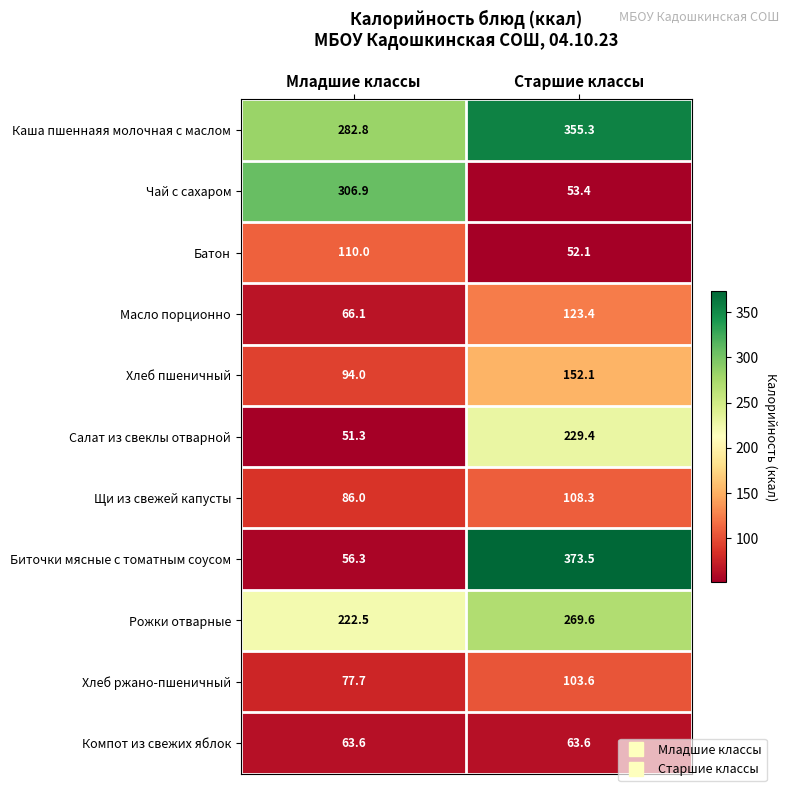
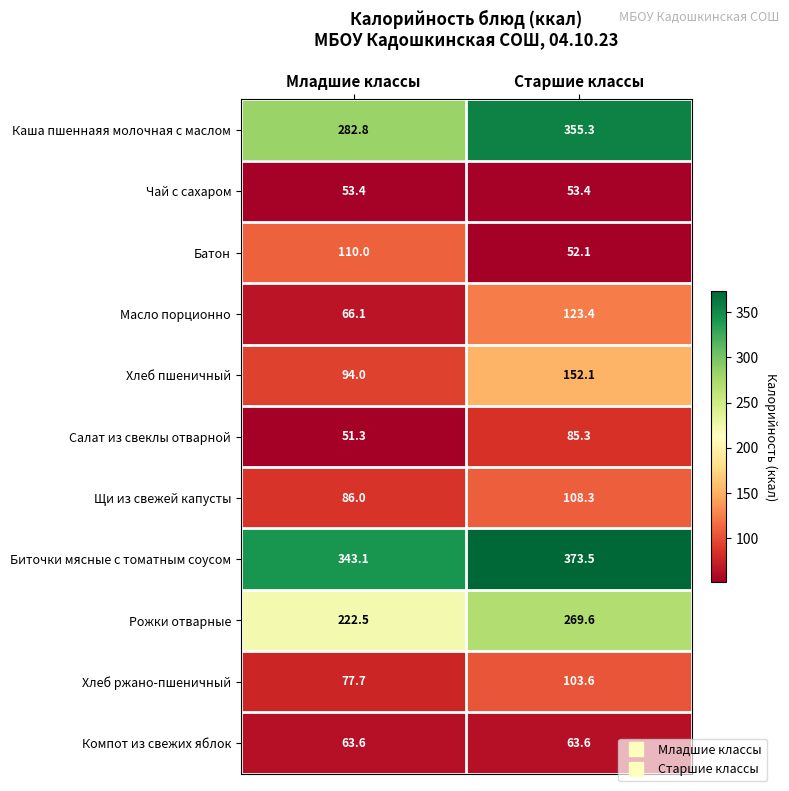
  {
    "Каша пшеннаяя молочная с маслом": {
      "Младшие классы": 282.8,
      "Старшие классы": 355.3
    },
    "Чай с сахаром": {
-     "Младшие классы": 306.9,
+     "Младшие классы": 53.4,
      "Старшие классы": 53.4
    },
    "Батон": {
      "Младшие классы": 110.0,
      "Старшие классы": 52.1
    },
    "Масло порционно": {
      "Младшие классы": 66.1,
      "Старшие классы": 123.4
    },
    "Хлеб пшеничный": {
      "Младшие классы": 94.0,
      "Старшие классы": 152.1
    },
    "Салат из свеклы отварной": {
      "Младшие классы": 51.3,
-     "Старшие классы": 229.4
+     "Старшие классы": 85.3
    },
    "Щи из свежей капусты": {
      "Младшие классы": 86.0,
      "Старшие классы": 108.3
    },
    "Биточки мясные с томатным соусом": {
-     "Младшие классы": 56.3,
+     "Младшие классы": 343.1,
      "Старшие классы": 373.5
    },
    "Рожки отварные": {
      "Младшие классы": 222.5,
      "Старшие классы": 269.6
    },
    "Хлеб ржано-пшеничный": {
      "Младшие классы": 77.7,
      "Старшие классы": 103.6
    },
    "Компот из свежих яблок": {
      "Младшие классы": 63.6,
      "Старшие классы": 63.6
    }
  }
